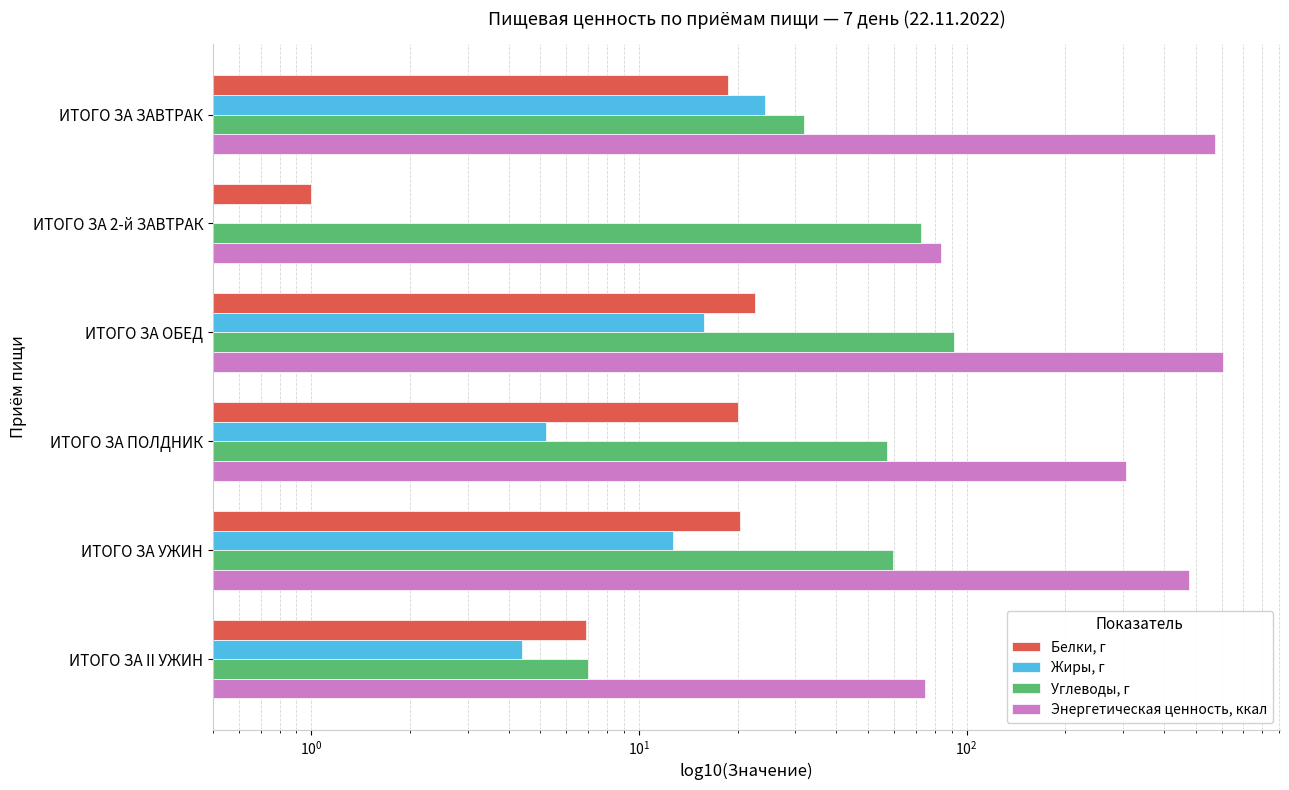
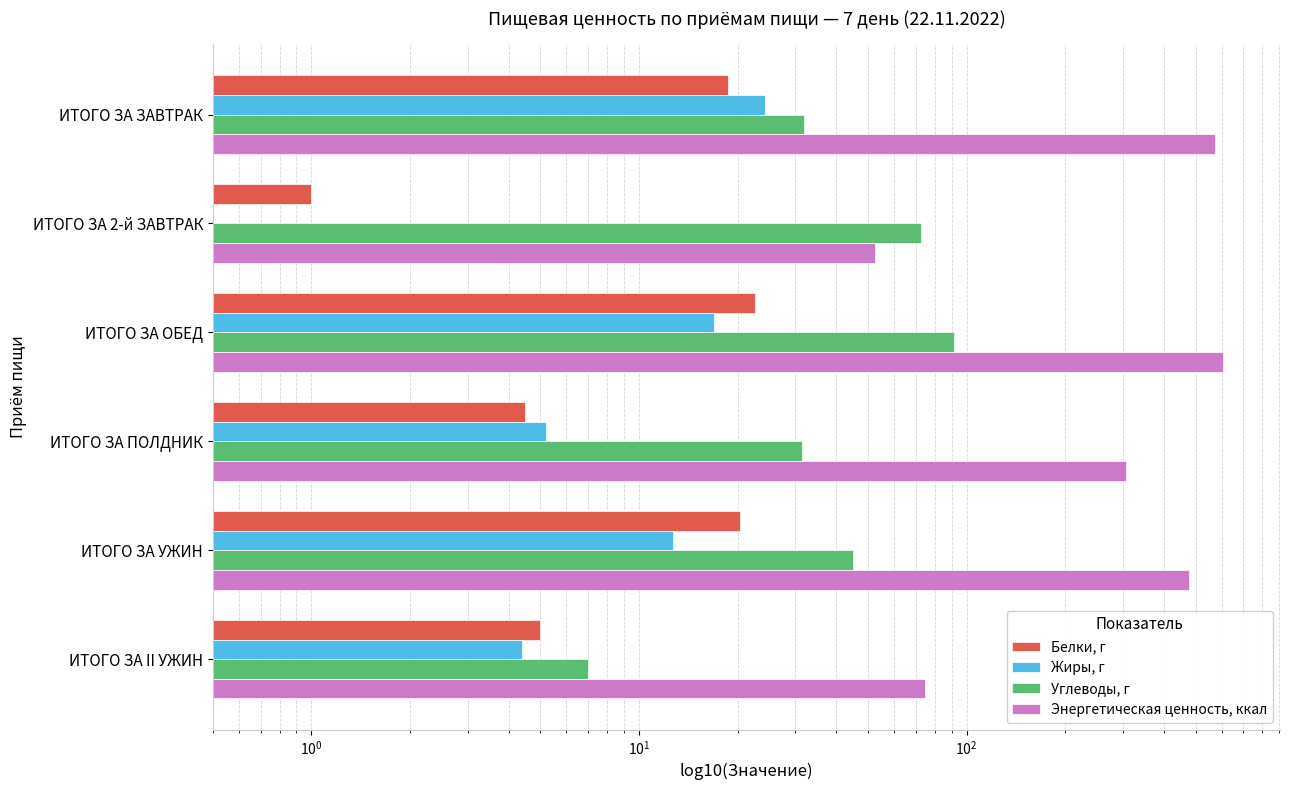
  {
    "Белки, г": {
      "ИТОГО ЗА ЗАВТРАК": 19,
      "ИТОГО ЗА 2-й ЗАВТРАК": 1.0,
      "ИТОГО ЗА ОБЕД": 23,
-     "ИТОГО ЗА ПОЛДНИК": 20,
+     "ИТОГО ЗА ПОЛДНИК": 4.5,
      "ИТОГО ЗА УЖИН": 20,
-     "ИТОГО ЗА II УЖИН": 6.9
+     "ИТОГО ЗА II УЖИН": 5.0
    },
    "Жиры, г": {
      "ИТОГО ЗА ЗАВТРАК": 24,
-     "ИТОГО ЗА ОБЕД": 16,
+     "ИТОГО ЗА ОБЕД": 17,
      "ИТОГО ЗА ПОЛДНИК": 5.2,
      "ИТОГО ЗА УЖИН": 12.7,
      "ИТОГО ЗА II УЖИН": 4.4
    },
    "Углеводы, г": {
      "ИТОГО ЗА ЗАВТРАК": 32,
      "ИТОГО ЗА 2-й ЗАВТРАК": 73,
      "ИТОГО ЗА ОБЕД": 92,
-     "ИТОГО ЗА ПОЛДНИК": 57,
-     "ИТОГО ЗА УЖИН": 60,
+     "ИТОГО ЗА ПОЛДНИК": 31,
+     "ИТОГО ЗА УЖИН": 45,
      "ИТОГО ЗА II УЖИН": 7
    },
    "Энергетическая ценность, ккал": {
      "ИТОГО ЗА ЗАВТРАК": 570,
-     "ИТОГО ЗА 2-й ЗАВТРАК": 83,
+     "ИТОГО ЗА 2-й ЗАВТРАК": 53,
      "ИТОГО ЗА ОБЕД": 610,
      "ИТОГО ЗА ПОЛДНИК": 310,
      "ИТОГО ЗА УЖИН": 480,
      "ИТОГО ЗА II УЖИН": 75
    }
  }
